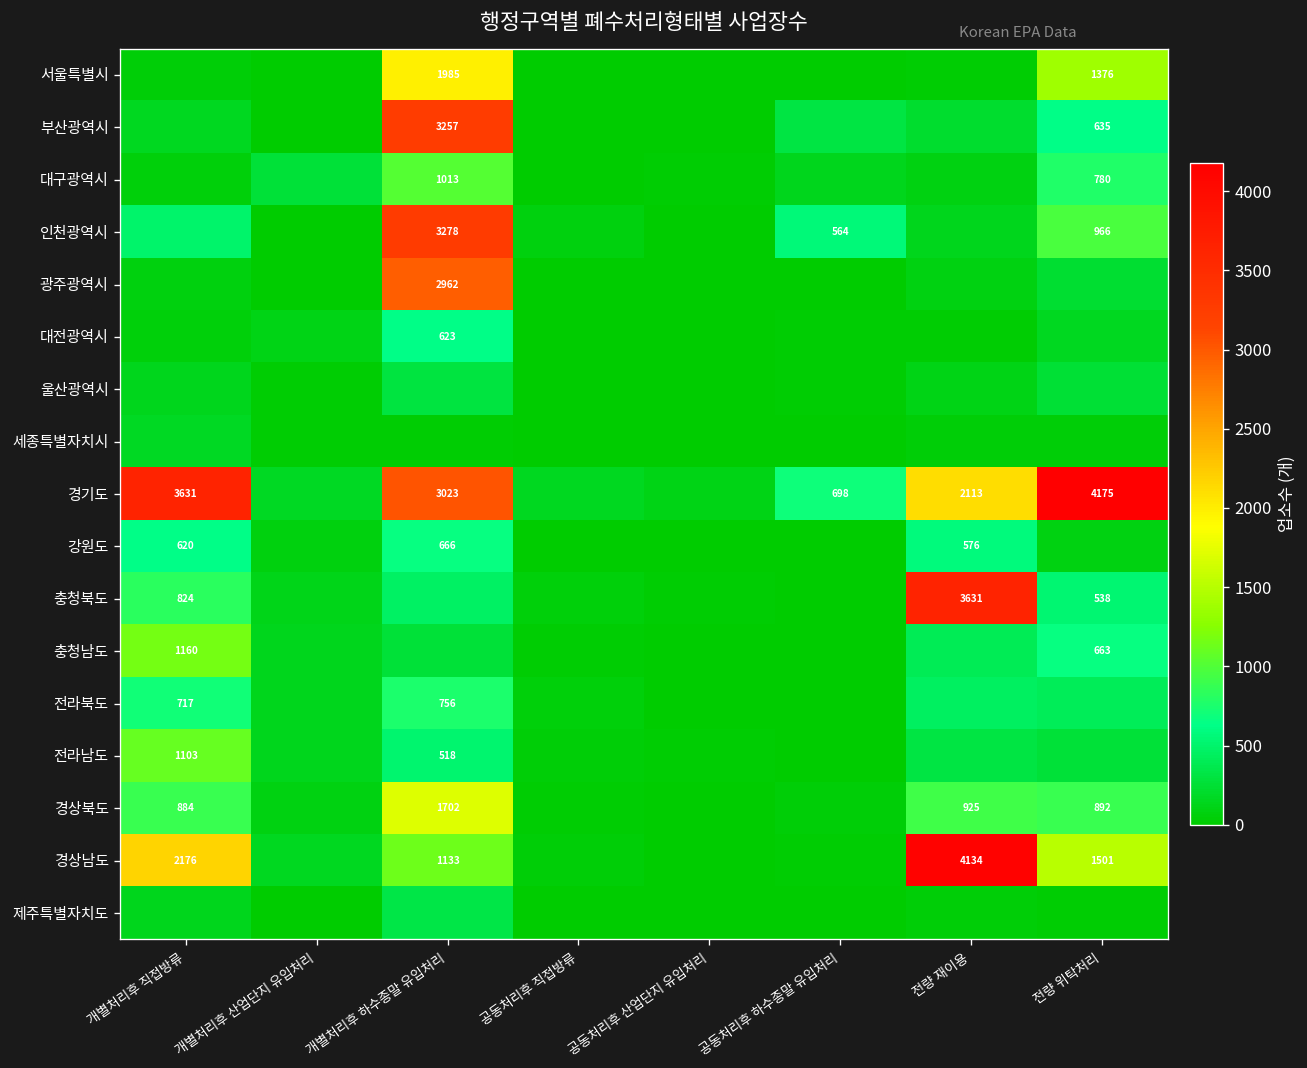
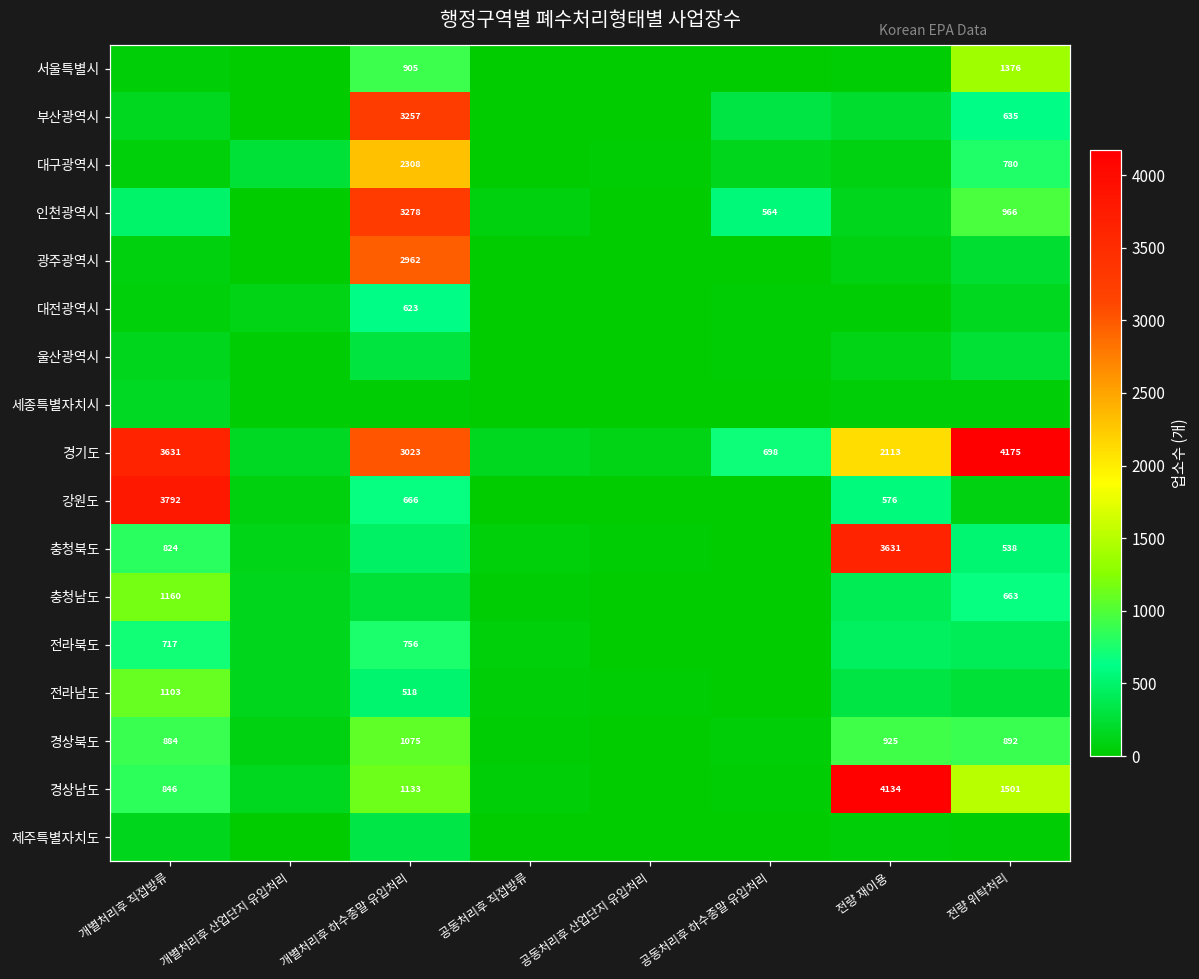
  {
    "서울특별시": {
-     "개별처리후 하수종말 유입처리": 1985,
+     "개별처리후 하수종말 유입처리": 905,
      "전량 위탁처리": 1376
    },
    "부산광역시": {
      "개별처리후 하수종말 유입처리": 3257,
      "전량 위탁처리": 635
    },
    "대구광역시": {
-     "개별처리후 하수종말 유입처리": 1013,
+     "개별처리후 하수종말 유입처리": 2308,
      "전량 위탁처리": 780
    },
    "인천광역시": {
      "개별처리후 하수종말 유입처리": 3278,
      "공동처리후 하수종말 유입처리": 564,
      "전량 위탁처리": 966
    },
    "광주광역시": {
      "개별처리후 하수종말 유입처리": 2962
    },
    "대전광역시": {
      "개별처리후 하수종말 유입처리": 623
    },
    "경기도": {
      "개별처리후 직접방류": 3631,
      "개별처리후 하수종말 유입처리": 3023,
      "공동처리후 하수종말 유입처리": 698,
      "전량 재이용": 2113,
      "전량 위탁처리": 4175
    },
    "강원도": {
-     "개별처리후 직접방류": 620,
+     "개별처리후 직접방류": 3792,
      "개별처리후 하수종말 유입처리": 666,
      "전량 재이용": 576
    },
    "충청북도": {
      "개별처리후 직접방류": 824,
      "전량 재이용": 3631,
      "전량 위탁처리": 538
    },
    "충청남도": {
      "개별처리후 직접방류": 1160,
      "전량 위탁처리": 663
    },
    "전라북도": {
      "개별처리후 직접방류": 717,
      "개별처리후 하수종말 유입처리": 756
    },
    "전라남도": {
      "개별처리후 직접방류": 1103,
      "개별처리후 하수종말 유입처리": 518
    },
    "경상북도": {
      "개별처리후 직접방류": 884,
-     "개별처리후 하수종말 유입처리": 1702,
+     "개별처리후 하수종말 유입처리": 1075,
      "전량 재이용": 925,
      "전량 위탁처리": 892
    },
    "경상남도": {
-     "개별처리후 직접방류": 2176,
+     "개별처리후 직접방류": 846,
      "개별처리후 하수종말 유입처리": 1133,
      "전량 재이용": 4134,
      "전량 위탁처리": 1501
    }
  }
